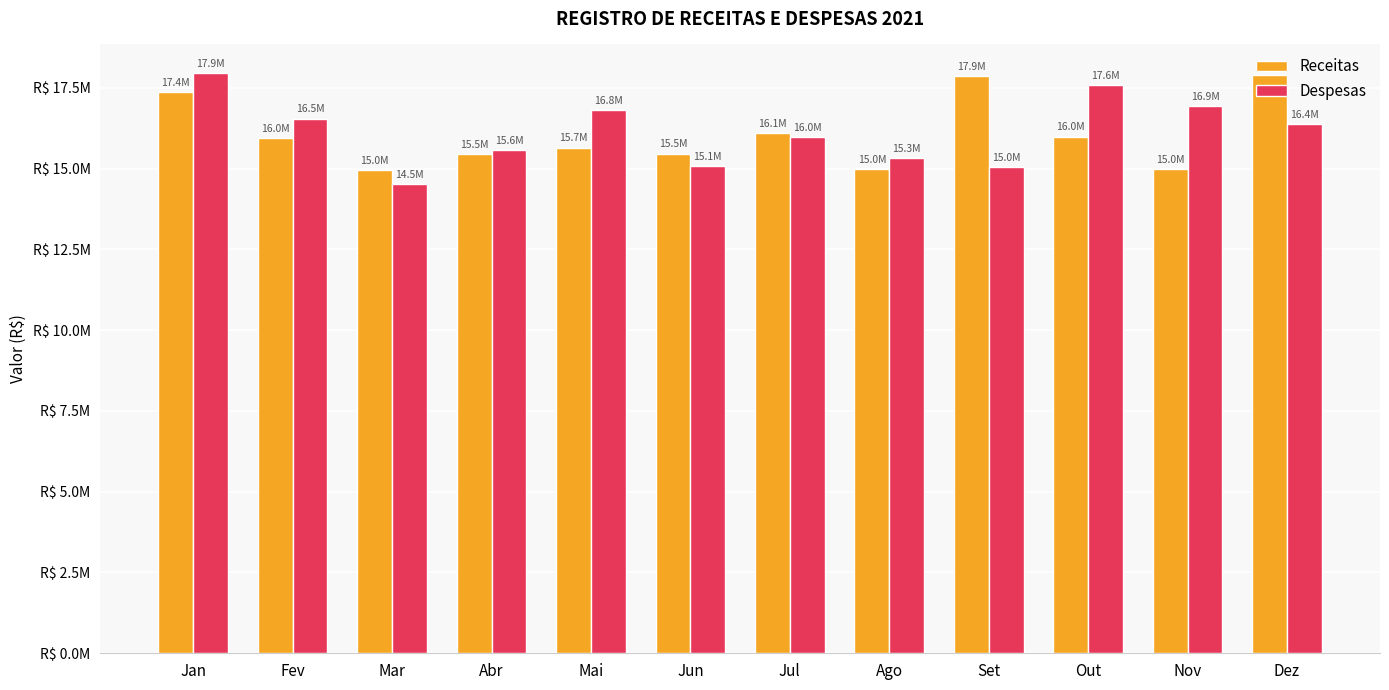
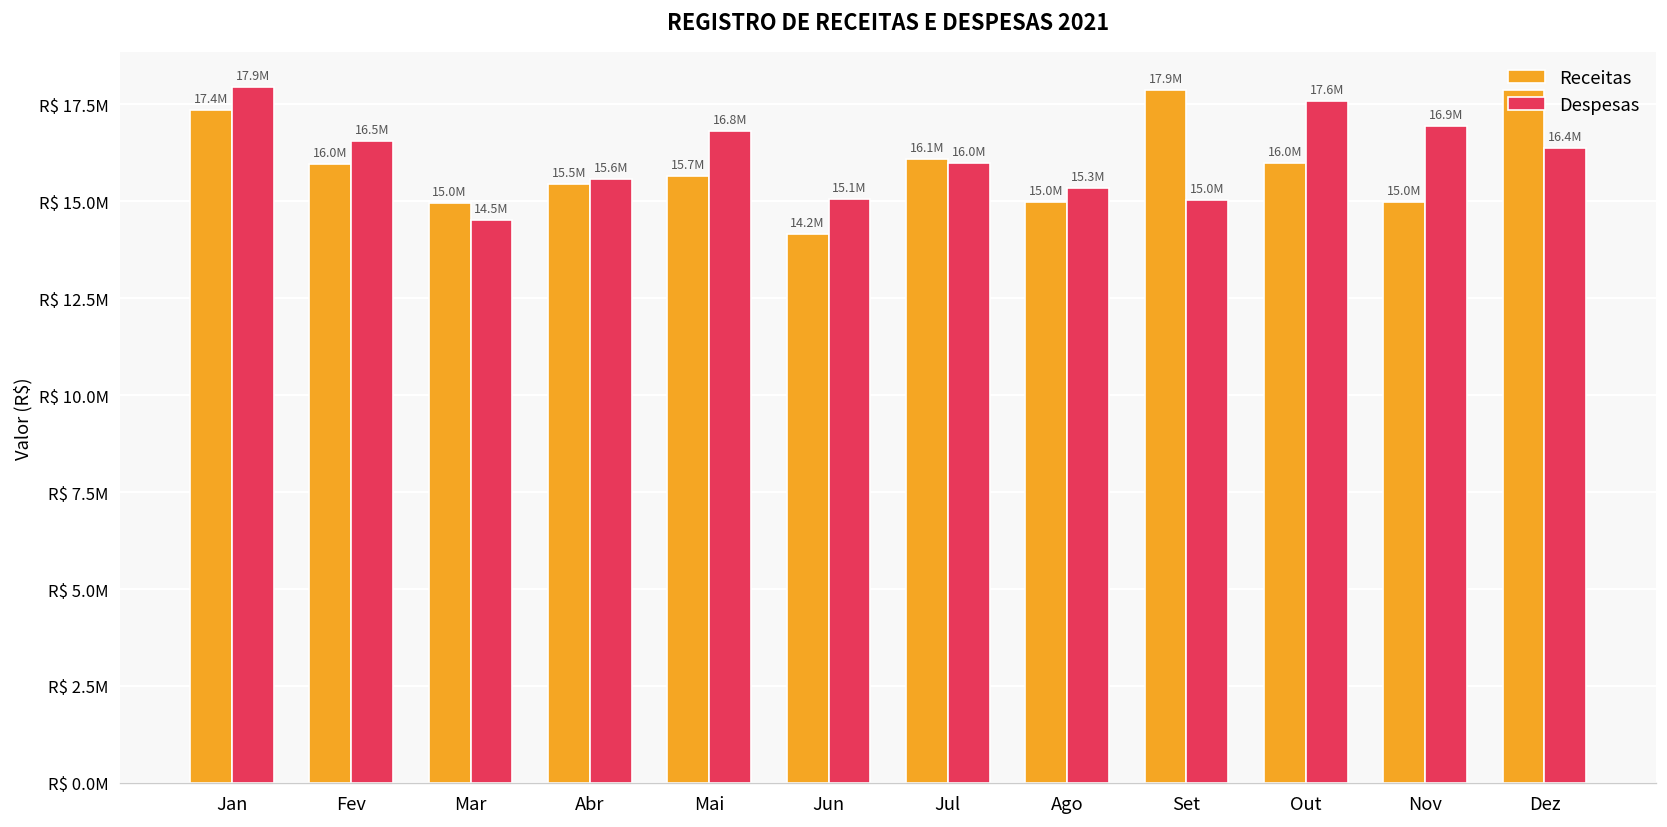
  {
    "Receitas": {
      "Jan": "17.4M",
      "Fev": "16.0M",
      "Mar": "15.0M",
      "Abr": "15.5M",
      "Mai": "15.7M",
-     "Jun": "15.5M",
+     "Jun": "14.2M",
      "Jul": "16.1M",
      "Ago": "15.0M",
      "Set": "17.9M",
      "Out": "16.0M",
      "Nov": "15.0M",
      "Dez": "17.9M"
    },
    "Despesas": {
      "Jan": "17.9M",
      "Fev": "16.5M",
      "Mar": "14.5M",
      "Abr": "15.6M",
      "Mai": "16.8M",
      "Jun": "15.1M",
      "Jul": "16.0M",
      "Ago": "15.3M",
      "Set": "15.0M",
      "Out": "17.6M",
      "Nov": "16.9M",
      "Dez": "16.4M"
    }
  }
